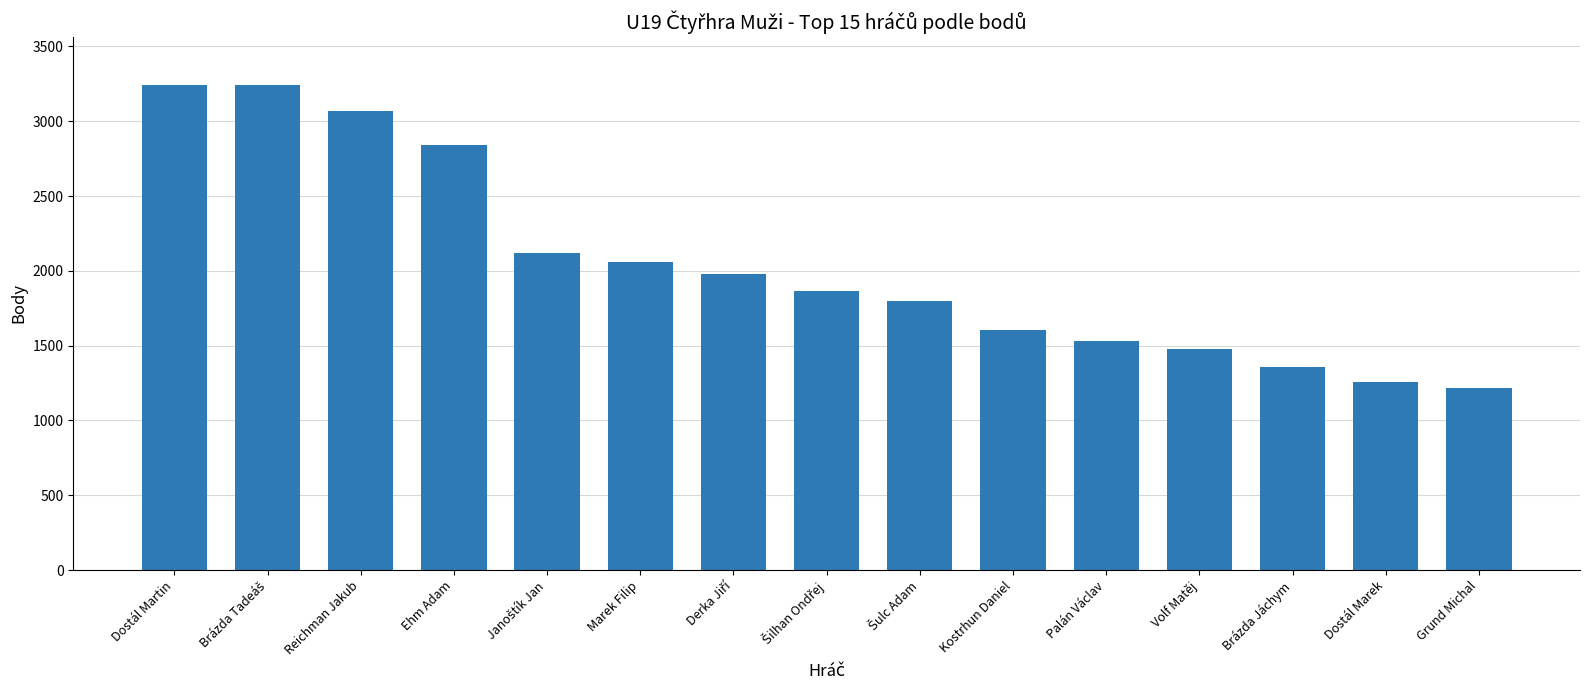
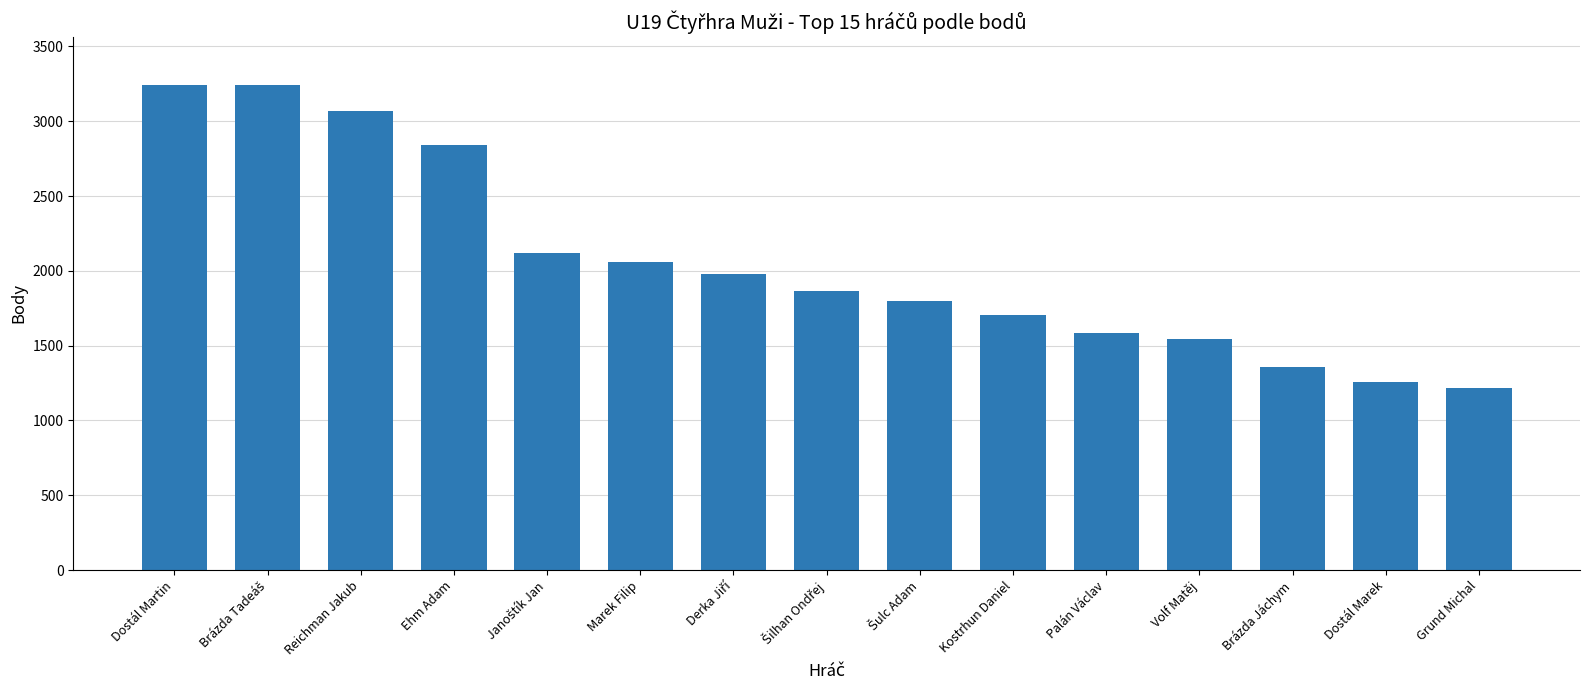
  {
    "Dostál Martin": 3240,
    "Brázda Tadeáš": 3240,
    "Reichman Jakub": 3070,
    "Ehm Adam": 2840,
    "Janoštík Jan": 2120,
    "Marek Filip": 2060,
    "Derka Jiří": 1980,
    "Šilhan Ondřej": 1870,
    "Šulc Adam": 1800,
-   "Kostrhun Daniel": 1600,
-   "Palán Václav": 1530,
-   "Volf Matěj": 1480,
+   "Kostrhun Daniel": 1700,
+   "Palán Václav": 1580,
+   "Volf Matěj": 1540,
    "Brázda Jáchym": 1360,
    "Dostál Marek": 1260,
    "Grund Michal": 1220
  }
